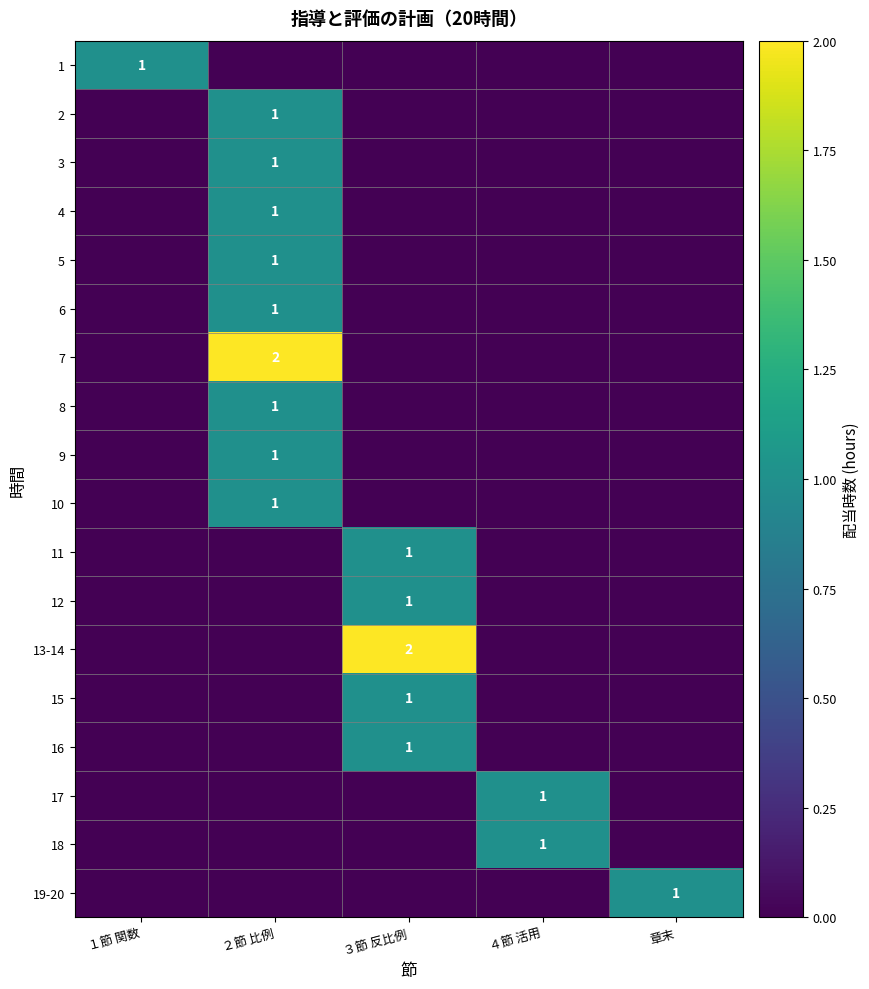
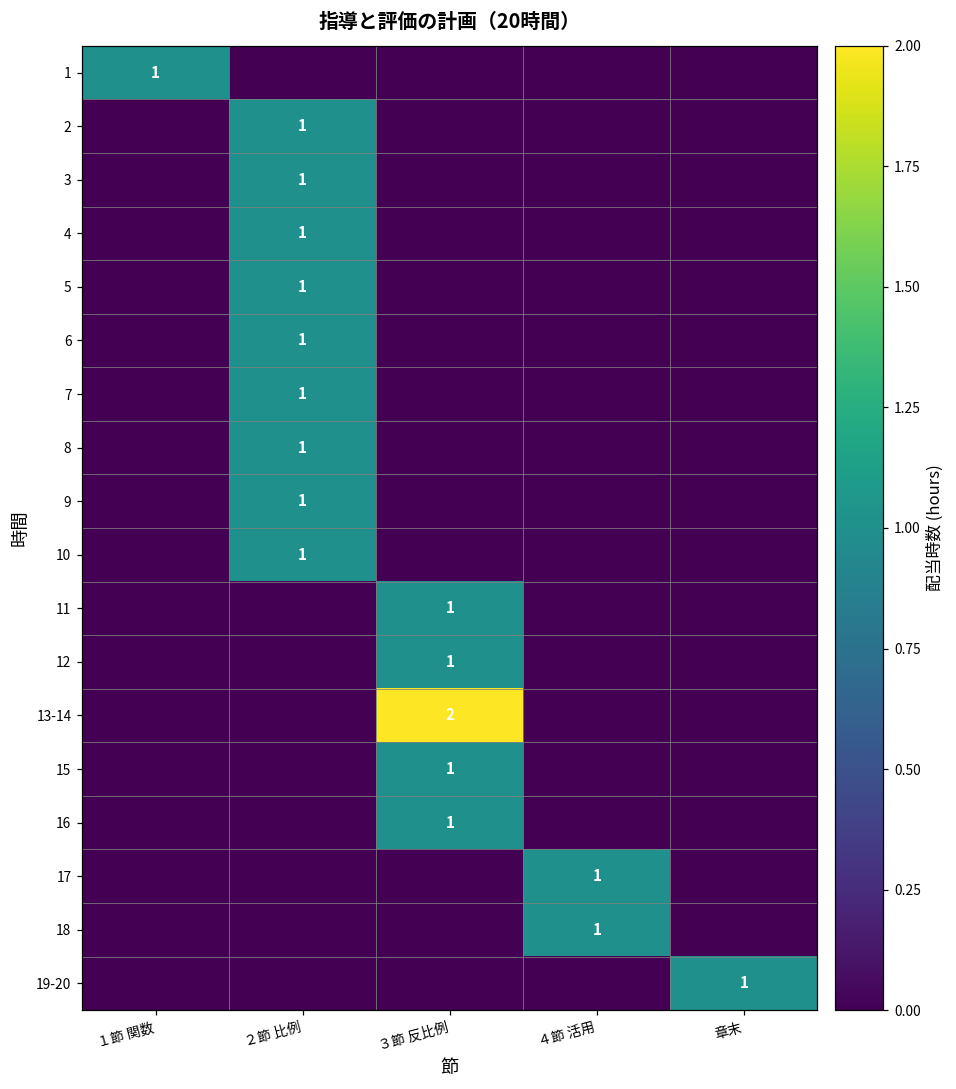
  {
    "1": {
      "１節 関数": 1
    },
    "2": {
      "２節 比例": 1
    },
    "3": {
      "２節 比例": 1
    },
    "4": {
      "２節 比例": 1
    },
    "5": {
      "２節 比例": 1
    },
    "6": {
      "２節 比例": 1
    },
    "7": {
-     "２節 比例": 2
+     "２節 比例": 1
    },
    "8": {
      "２節 比例": 1
    },
    "9": {
      "２節 比例": 1
    },
    "10": {
      "２節 比例": 1
    },
    "11": {
      "３節 反比例": 1
    },
    "12": {
      "３節 反比例": 1
    },
    "13-14": {
      "３節 反比例": 2
    },
    "15": {
      "３節 反比例": 1
    },
    "16": {
      "３節 反比例": 1
    },
    "17": {
      "４節 活用": 1
    },
    "18": {
      "４節 活用": 1
    },
    "19-20": {
      "章末": 1
    }
  }
